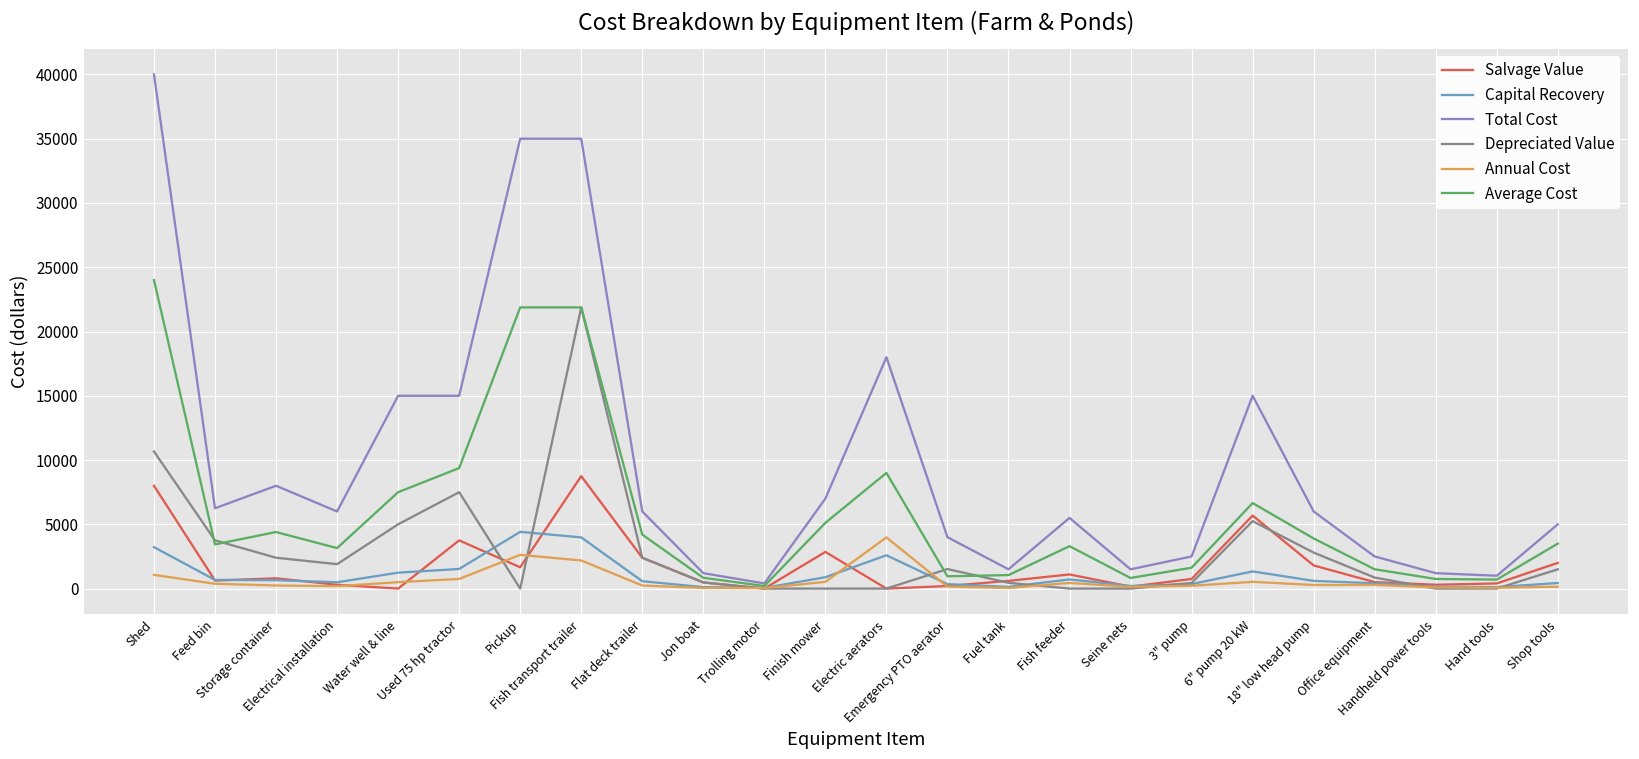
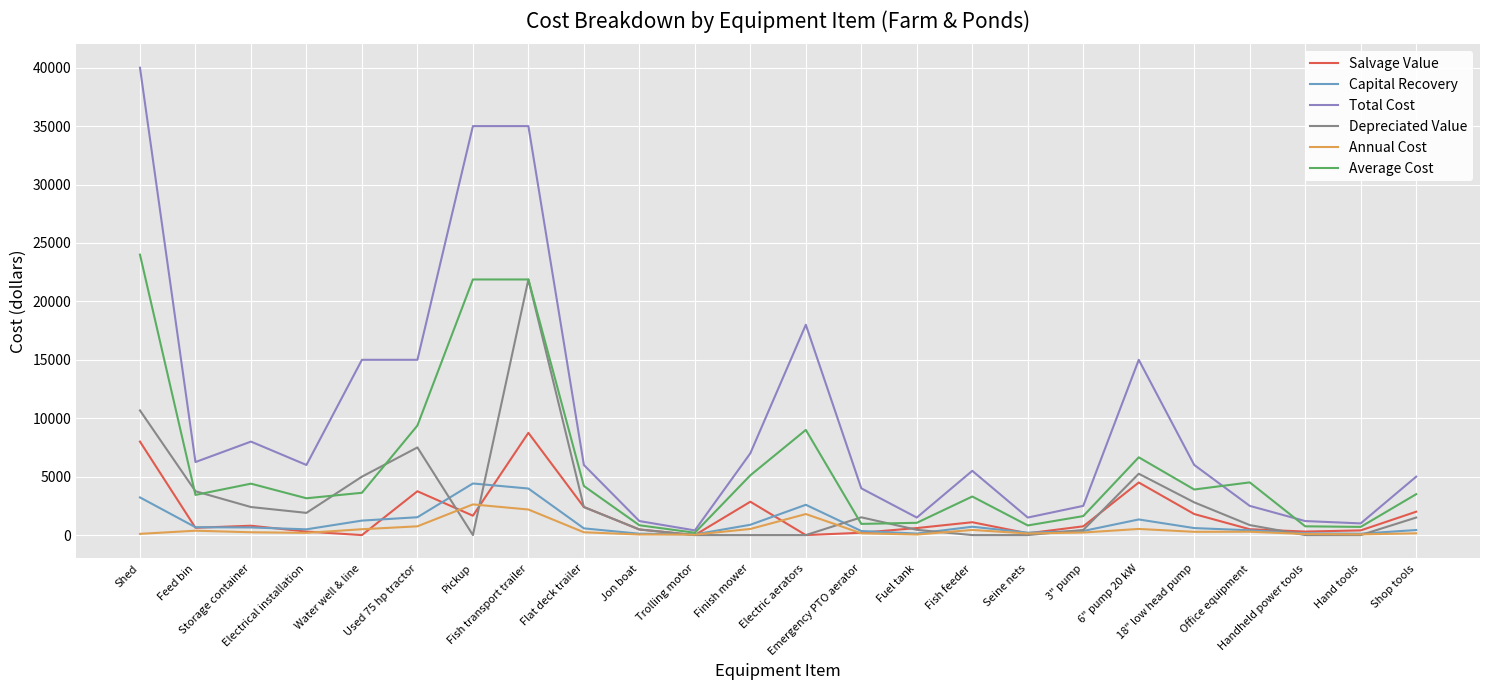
  {
    "Salvage Value": {
      "Shed": 8000,
      "Water well & line": 0,
      "Used 75 hp tractor": 3800,
      "Pickup": 1700,
      "Fish transport trailer": 8800,
      "Finish mower": 2900,
      "Fish feeder": 1100,
      "3\" pump": 800,
-     "6\" pump 20 kW": 5700,
+     "6\" pump 20 kW": 4500,
      "18\" low head pump": 1800,
      "Hand tools": 400,
      "Shop tools": 2000
    },
    "Annual Cost": {
-     "Shed": 1100,
+     "Shed": 100,
      "Feed bin": 400,
      "Storage container": 200,
      "Water well & line": 500,
      "Used 75 hp tractor": 800,
      "Pickup": 2600,
      "Fish transport trailer": 2200,
      "Flat deck trailer": 200,
      "Finish mower": 500,
-     "Electric aerators": 4000,
+     "Electric aerators": 1800,
      "Fish feeder": 400,
      "6\" pump 20 kW": 500,
      "18\" low head pump": 300,
      "Shop tools": 200
    },
    "Average Cost": {
      "Shed": 24000,
      "Feed bin": 3400,
      "Storage container": 4400,
      "Electrical installation": 3200,
-     "Water well & line": 7500,
+     "Water well & line": 3600,
      "Used 75 hp tractor": 9400,
      "Pickup": 21900,
      "Flat deck trailer": 4200,
      "Jon boat": 800,
      "Finish mower": 5100,
      "Electric aerators": 9000,
      "Emergency PTO aerator": 1000,
      "Fuel tank": 1100,
      "Fish feeder": 3300,
      "Seine nets": 800,
      "3\" pump": 1600,
      "6\" pump 20 kW": 6700,
      "18\" low head pump": 3900,
-     "Office equipment": 1500,
+     "Office equipment": 4500,
      "Handheld power tools": 800,
      "Hand tools": 700,
      "Shop tools": 3500
    }
  }
